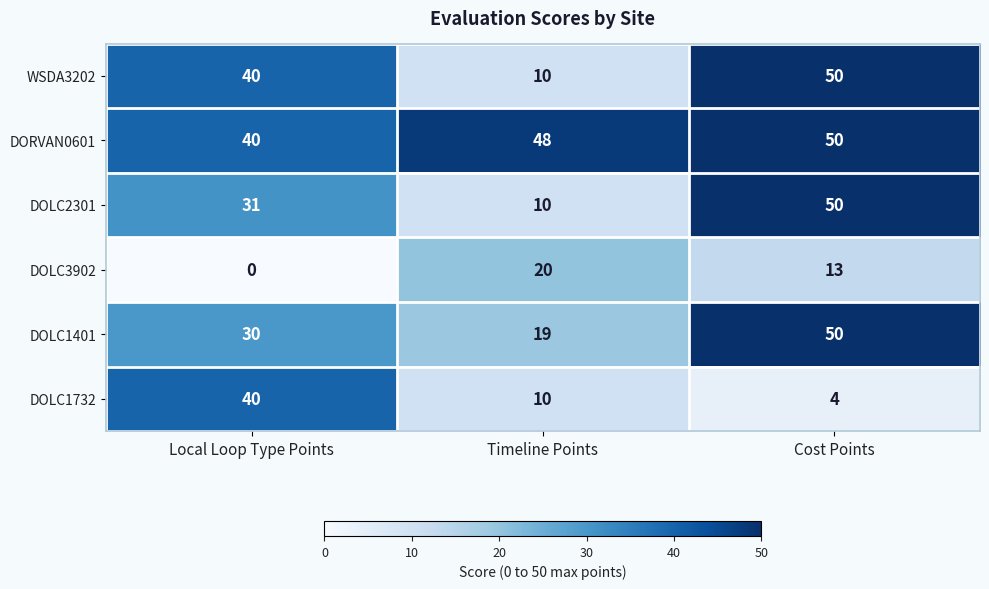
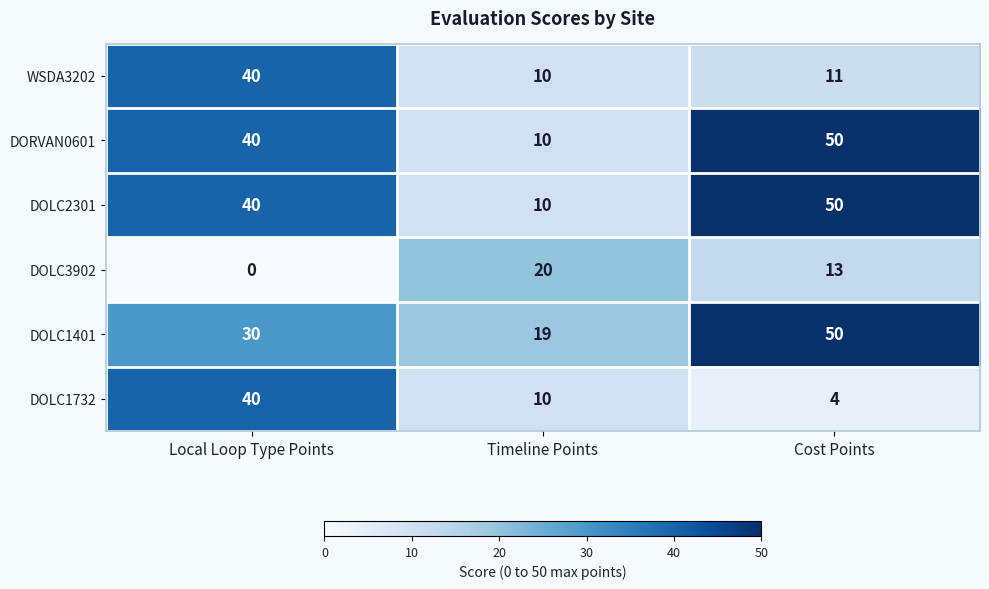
  {
    "WSDA3202": {
      "Local Loop Type Points": 40,
      "Timeline Points": 10,
-     "Cost Points": 50
+     "Cost Points": 11
    },
    "DORVAN0601": {
      "Local Loop Type Points": 40,
-     "Timeline Points": 48,
+     "Timeline Points": 10,
      "Cost Points": 50
    },
    "DOLC2301": {
-     "Local Loop Type Points": 31,
+     "Local Loop Type Points": 40,
      "Timeline Points": 10,
      "Cost Points": 50
    },
    "DOLC3902": {
      "Local Loop Type Points": 0,
      "Timeline Points": 20,
      "Cost Points": 13
    },
    "DOLC1401": {
      "Local Loop Type Points": 30,
      "Timeline Points": 19,
      "Cost Points": 50
    },
    "DOLC1732": {
      "Local Loop Type Points": 40,
      "Timeline Points": 10,
      "Cost Points": 4
    }
  }
